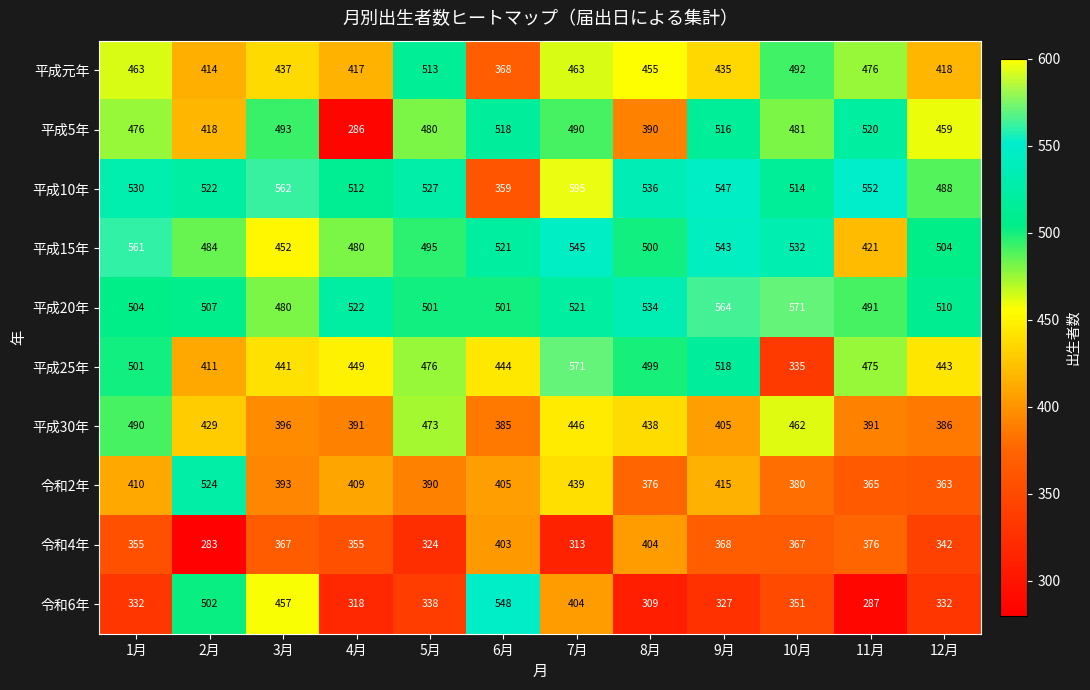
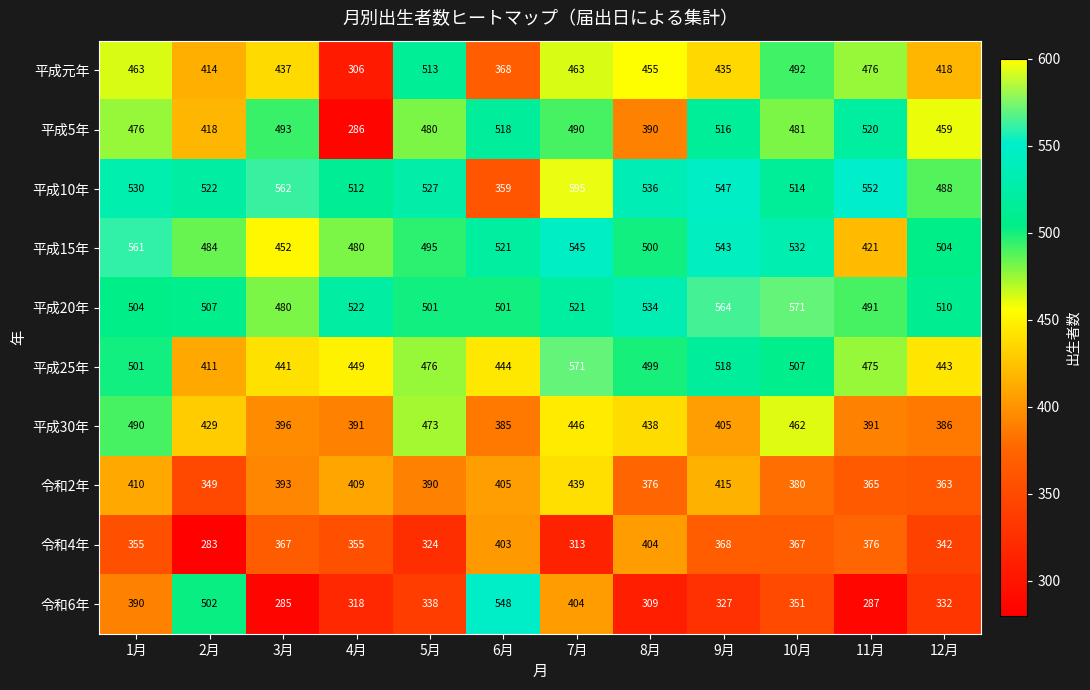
  {
    "平成元年": {
      "1月": 463,
      "2月": 414,
      "3月": 437,
-     "4月": 417,
+     "4月": 306,
      "5月": 513,
      "6月": 368,
      "7月": 463,
      "8月": 455,
      "9月": 435,
      "10月": 492,
      "11月": 476,
      "12月": 418
    },
    "平成5年": {
      "1月": 476,
      "2月": 418,
      "3月": 493,
      "4月": 286,
      "5月": 480,
      "6月": 518,
      "7月": 490,
      "8月": 390,
      "9月": 516,
      "10月": 481,
      "11月": 520,
      "12月": 459
    },
    "平成10年": {
      "1月": 530,
      "2月": 522,
      "3月": 562,
      "4月": 512,
      "5月": 527,
      "6月": 359,
      "7月": 595,
      "8月": 536,
      "9月": 547,
      "10月": 514,
      "11月": 552,
      "12月": 488
    },
    "平成15年": {
      "1月": 561,
      "2月": 484,
      "3月": 452,
      "4月": 480,
      "5月": 495,
      "6月": 521,
      "7月": 545,
      "8月": 500,
      "9月": 543,
      "10月": 532,
      "11月": 421,
      "12月": 504
    },
    "平成20年": {
      "1月": 504,
      "2月": 507,
      "3月": 480,
      "4月": 522,
      "5月": 501,
      "6月": 501,
      "7月": 521,
      "8月": 534,
      "9月": 564,
      "10月": 571,
      "11月": 491,
      "12月": 510
    },
    "平成25年": {
      "1月": 501,
      "2月": 411,
      "3月": 441,
      "4月": 449,
      "5月": 476,
      "6月": 444,
      "7月": 571,
      "8月": 499,
      "9月": 518,
-     "10月": 335,
+     "10月": 507,
      "11月": 475,
      "12月": 443
    },
    "平成30年": {
      "1月": 490,
      "2月": 429,
      "3月": 396,
      "4月": 391,
      "5月": 473,
      "6月": 385,
      "7月": 446,
      "8月": 438,
      "9月": 405,
      "10月": 462,
      "11月": 391,
      "12月": 386
    },
    "令和2年": {
      "1月": 410,
-     "2月": 524,
+     "2月": 349,
      "3月": 393,
      "4月": 409,
      "5月": 390,
      "6月": 405,
      "7月": 439,
      "8月": 376,
      "9月": 415,
      "10月": 380,
      "11月": 365,
      "12月": 363
    },
    "令和4年": {
      "1月": 355,
      "2月": 283,
      "3月": 367,
      "4月": 355,
      "5月": 324,
      "6月": 403,
      "7月": 313,
      "8月": 404,
      "9月": 368,
      "10月": 367,
      "11月": 376,
      "12月": 342
    },
    "令和6年": {
-     "1月": 332,
+     "1月": 390,
      "2月": 502,
-     "3月": 457,
+     "3月": 285,
      "4月": 318,
      "5月": 338,
      "6月": 548,
      "7月": 404,
      "8月": 309,
      "9月": 327,
      "10月": 351,
      "11月": 287,
      "12月": 332
    }
  }
